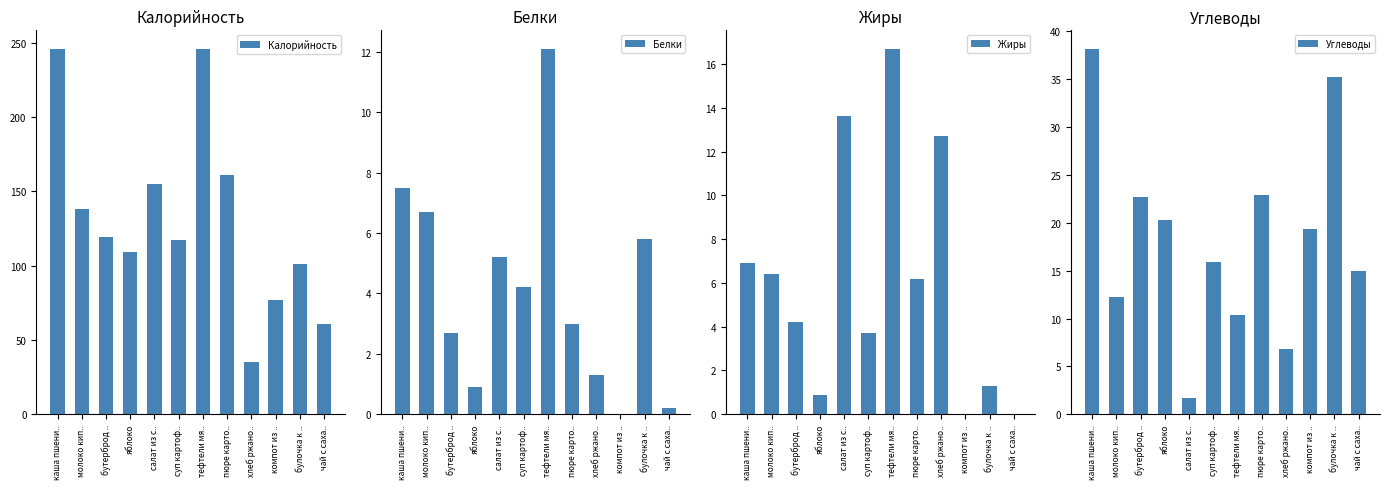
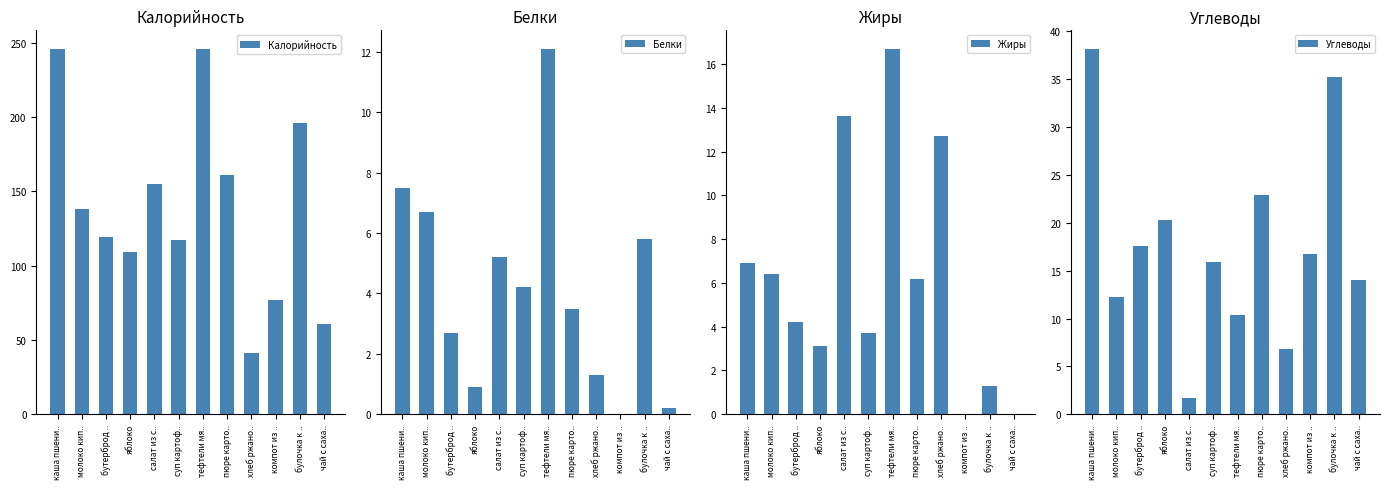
  {
    "Калорийность": {
      "каша пшени..": 246,
      "молоко кип..": 138,
      "бутерброд ..": 119,
      "яблоко": 109,
      "салат из с..": 155,
      "суп картоф..": 117,
      "тефтели мя..": 246,
      "пюре карто..": 161,
-     "хлеб ржано..": 35,
+     "хлеб ржано..": 41,
      "компот из ..": 77,
-     "булочка к ..": 101,
+     "булочка к ..": 196,
      "чай с саха..": 61
    },
    "Белки": {
      "каша пшени..": 7.5,
      "молоко кип..": 6.7,
      "бутерброд ..": 2.7,
      "яблоко": 0.9,
      "салат из с..": 5.2,
      "суп картоф..": 4.2,
      "тефтели мя..": 12.1,
-     "пюре карто..": 3.0,
+     "пюре карто..": 3.5,
      "хлеб ржано..": 1.3,
      "компот из ..": 0.0,
      "булочка к ..": 5.8,
      "чай с саха..": 0.2
    },
    "Жиры": {
      "каша пшени..": 6.9,
      "молоко кип..": 6.4,
      "бутерброд ..": 4.2,
-     "яблоко": 0.9,
+     "яблоко": 3.1,
      "салат из с..": 13.6,
      "суп картоф..": 3.7,
      "тефтели мя..": 16.7,
      "пюре карто..": 6.2,
      "хлеб ржано..": 12.7,
      "компот из ..": 0.0,
      "булочка к ..": 1.3,
      "чай с саха..": 0.0
    },
    "Углеводы": {
      "каша пшени..": 38,
      "молоко кип..": 12,
-     "бутерброд ..": 23,
+     "бутерброд ..": 18,
      "яблоко": 20,
      "салат из с..": 2,
      "суп картоф..": 16,
      "тефтели мя..": 10,
      "пюре карто..": 23,
      "хлеб ржано..": 7,
-     "компот из ..": 19,
+     "компот из ..": 17,
      "булочка к ..": 35,
-     "чай с саха..": 15
+     "чай с саха..": 14
    }
  }
